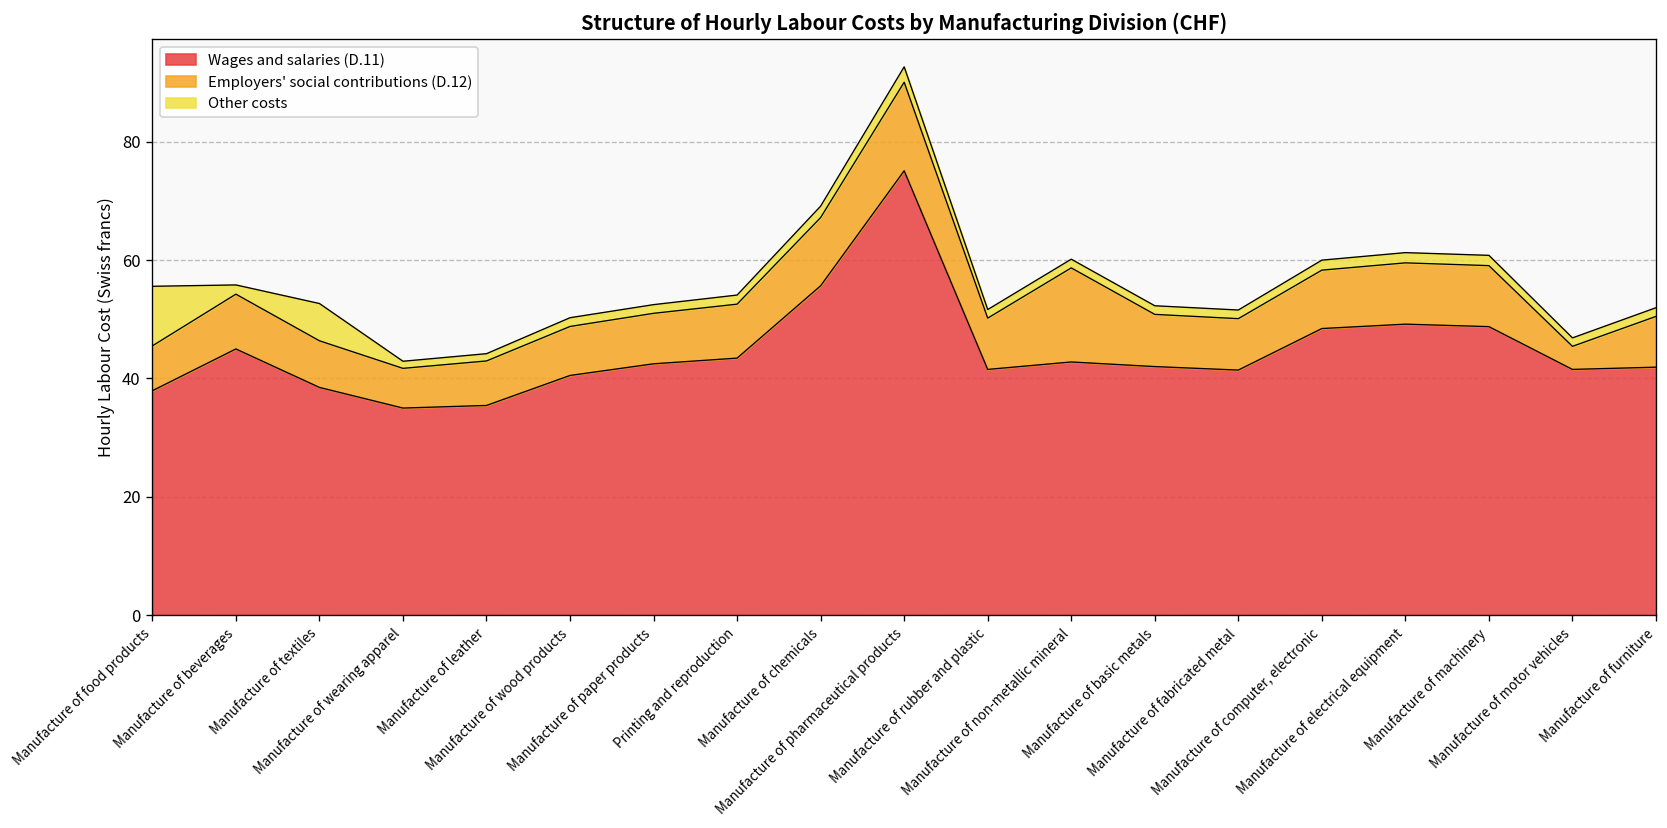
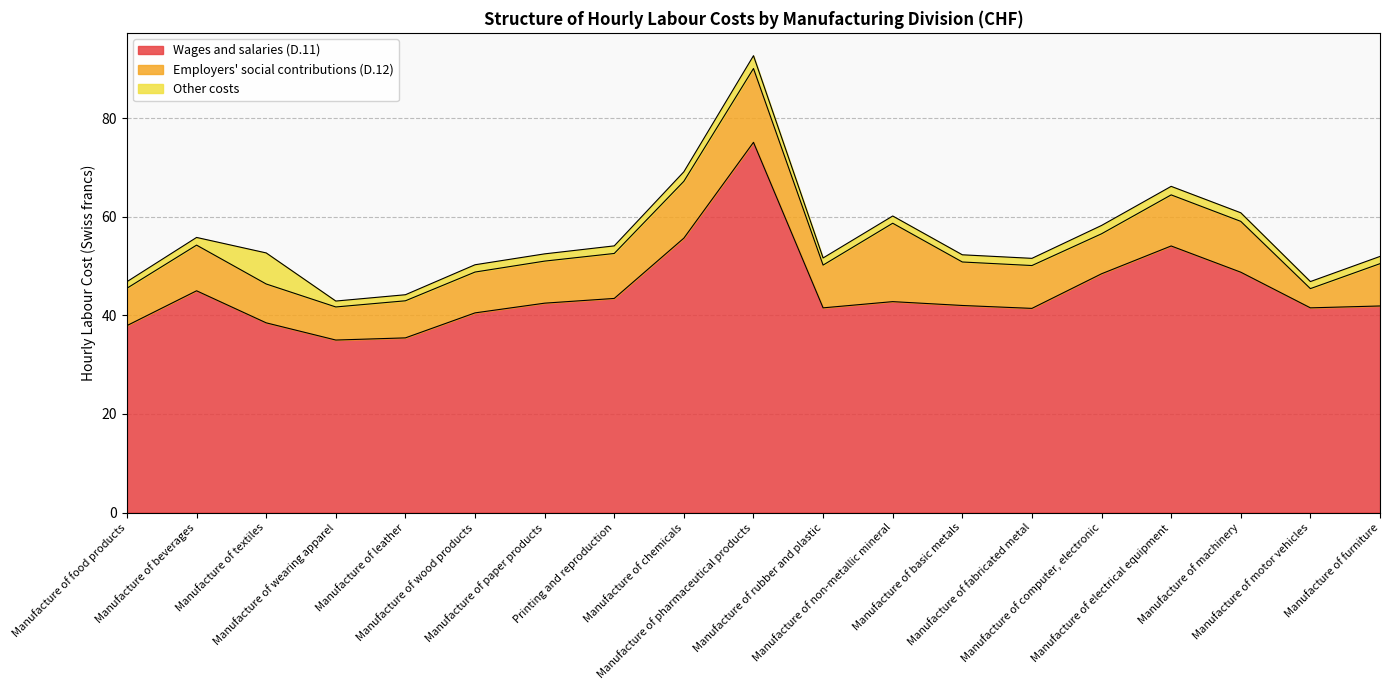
  {
    "Wages and salaries (D.11)": {
      "Manufacture of food products": 38,
      "Manufacture of beverages": 45,
      "Manufacture of textiles": 38,
      "Manufacture of wearing apparel": 35,
      "Manufacture of leather": 35,
      "Manufacture of wood products": 41,
      "Manufacture of paper products": 42,
      "Printing and reproduction": 43,
      "Manufacture of chemicals": 56,
      "Manufacture of pharmaceutical products": 75,
      "Manufacture of rubber and plastic": 42,
      "Manufacture of non-metallic mineral": 43,
      "Manufacture of basic metals": 42,
      "Manufacture of fabricated metal": 41,
      "Manufacture of computer, electronic": 48,
-     "Manufacture of electrical equipment": 49,
+     "Manufacture of electrical equipment": 54,
      "Manufacture of machinery": 49,
      "Manufacture of motor vehicles": 42,
      "Manufacture of furniture": 42
    },
    "Employers' social contributions (D.12)": {
      "Manufacture of food products": 8,
      "Manufacture of beverages": 9,
      "Manufacture of textiles": 8,
      "Manufacture of wearing apparel": 7,
      "Manufacture of leather": 8,
      "Manufacture of wood products": 8,
      "Manufacture of paper products": 9,
      "Printing and reproduction": 9,
      "Manufacture of chemicals": 12,
      "Manufacture of pharmaceutical products": 15,
      "Manufacture of rubber and plastic": 9,
      "Manufacture of non-metallic mineral": 16,
      "Manufacture of basic metals": 9,
      "Manufacture of fabricated metal": 9,
-     "Manufacture of computer, electronic": 10,
+     "Manufacture of computer, electronic": 8,
      "Manufacture of electrical equipment": 10,
      "Manufacture of machinery": 10,
      "Manufacture of motor vehicles": 4,
      "Manufacture of furniture": 9
    },
    "Other costs": {
-     "Manufacture of food products": 10,
+     "Manufacture of food products": 1,
      "Manufacture of beverages": 2,
      "Manufacture of textiles": 6,
      "Manufacture of wearing apparel": 1,
      "Manufacture of leather": 1,
      "Manufacture of wood products": 1,
      "Manufacture of paper products": 1,
      "Printing and reproduction": 2,
      "Manufacture of chemicals": 2,
      "Manufacture of pharmaceutical products": 3,
      "Manufacture of rubber and plastic": 1,
      "Manufacture of non-metallic mineral": 1,
      "Manufacture of basic metals": 1,
      "Manufacture of fabricated metal": 1,
      "Manufacture of computer, electronic": 2,
      "Manufacture of electrical equipment": 2,
      "Manufacture of machinery": 2,
      "Manufacture of motor vehicles": 1,
      "Manufacture of furniture": 1
    }
  }
